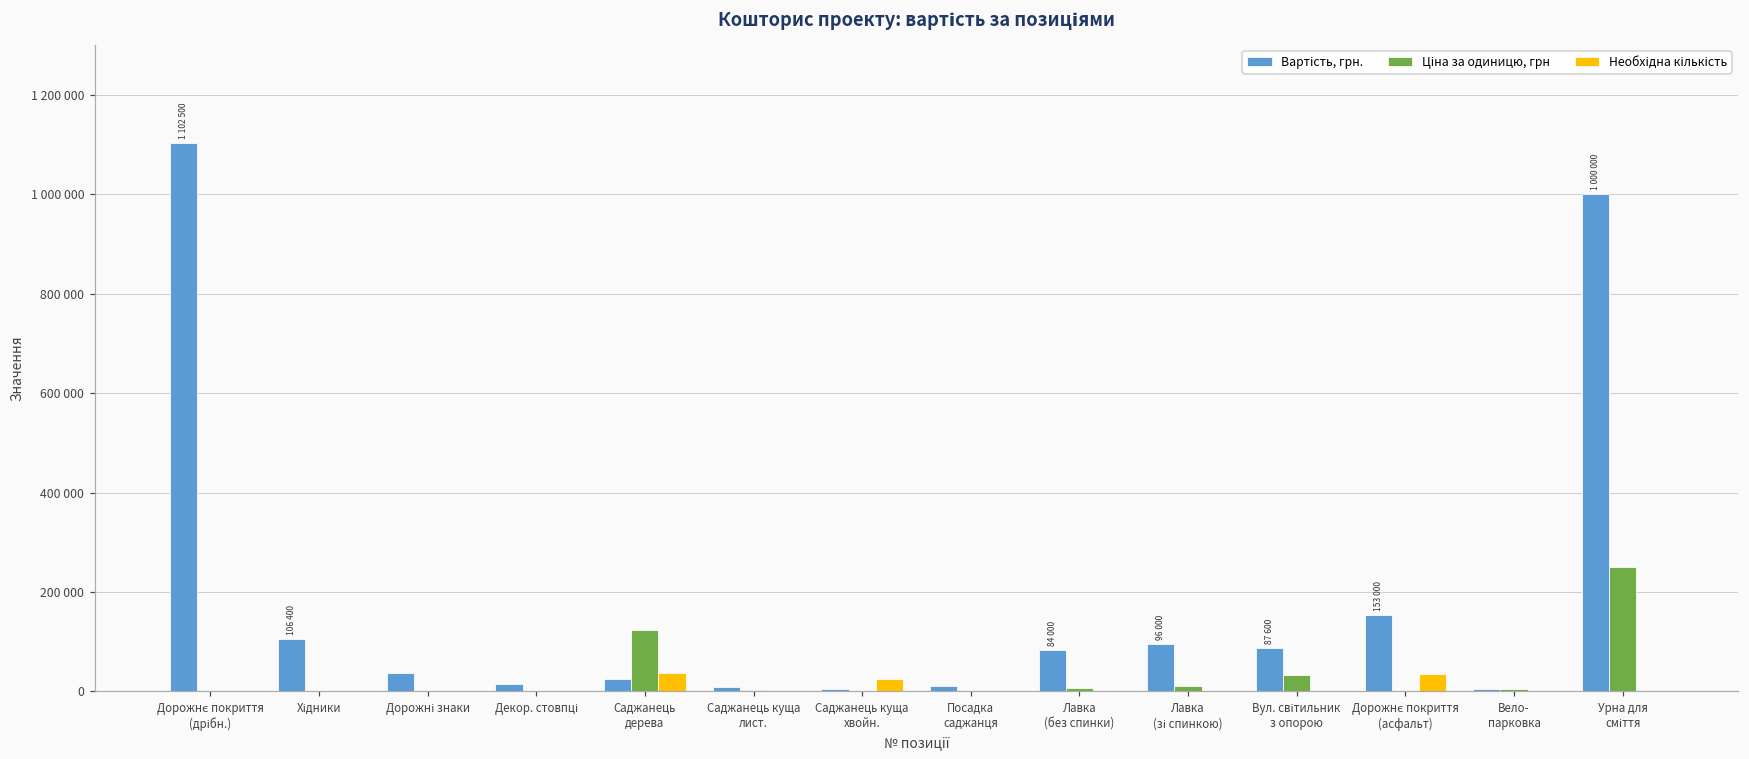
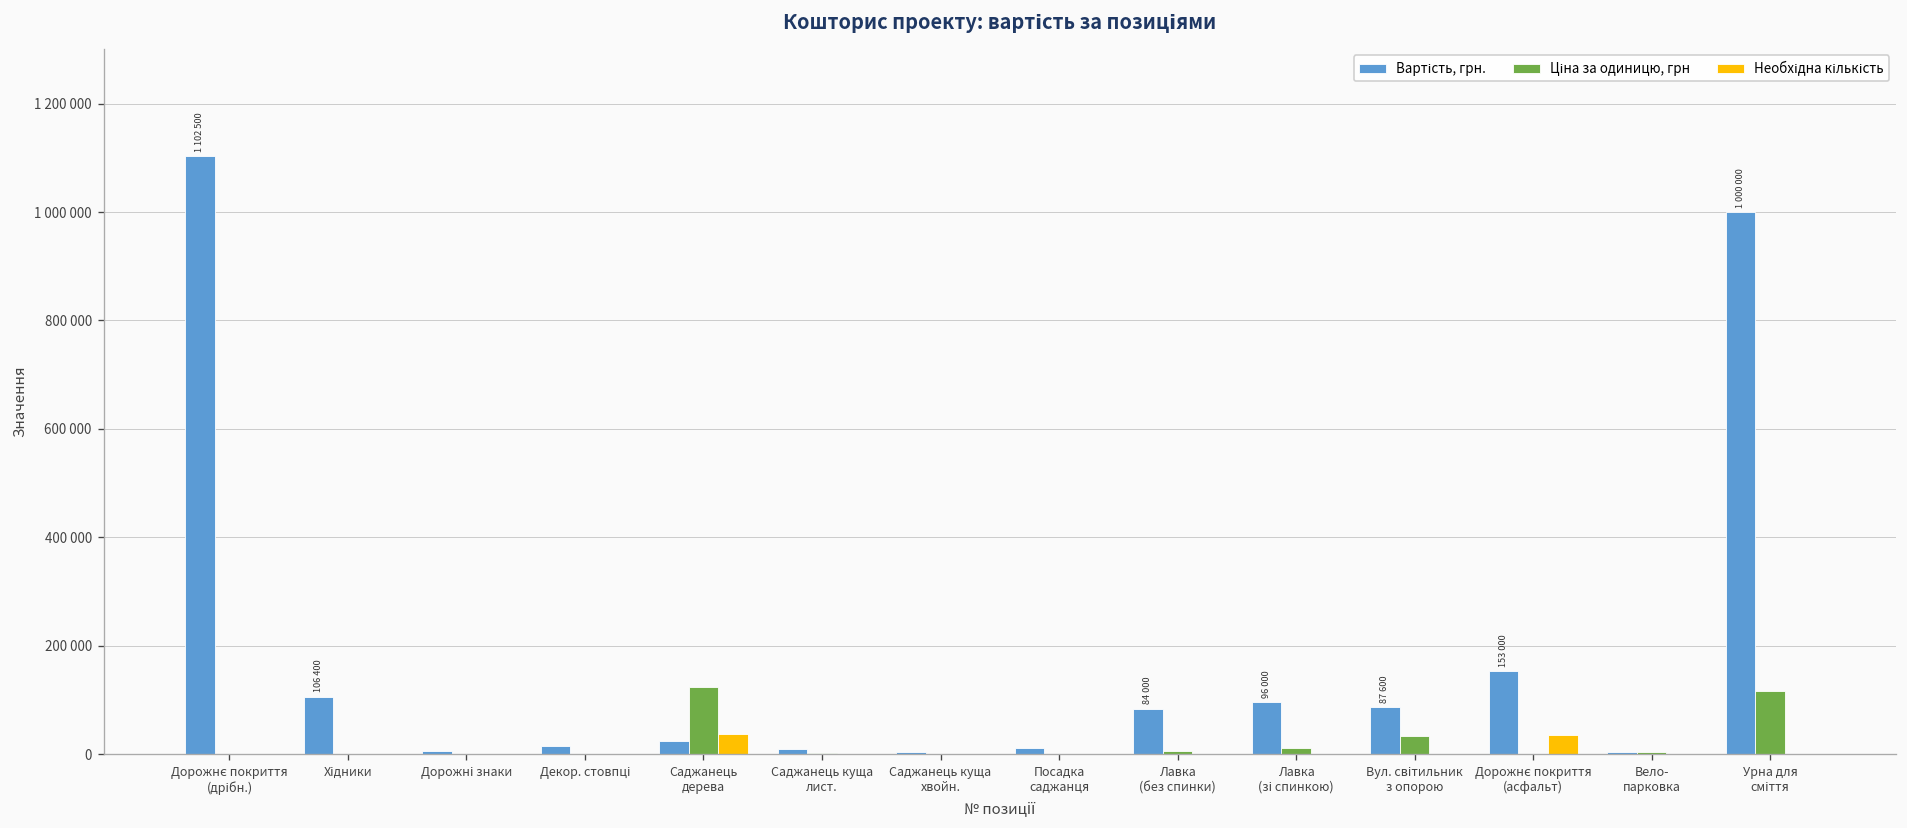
  {
    "Вартість, грн.": {
-     "Дорожні знаки": 40000,
+     "Дорожні знаки": 10000,
      "Декор. стовпці": 20000,
      "Саджанець дерева": 30000,
      "Саджанець куща лист.": 10000,
      "Посадка саджанця": 10000
    },
    "Ціна за одиницю, грн": {
      "Саджанець дерева": 120000,
      "Лавка (без спинки)": 10000,
      "Лавка (зі спинкою)": 10000,
      "Вул. світильник з опорою": 30000,
-     "Урна для сміття": 250000
+     "Урна для сміття": 120000
    },
    "Необхідна кількість": {
      "Саджанець дерева": 40000,
-     "Саджанець куща хвойн.": 20000,
+     "Саджанець куща хвойн.": 0,
      "Дорожнє покриття (асфальт)": 40000
    }
  }
